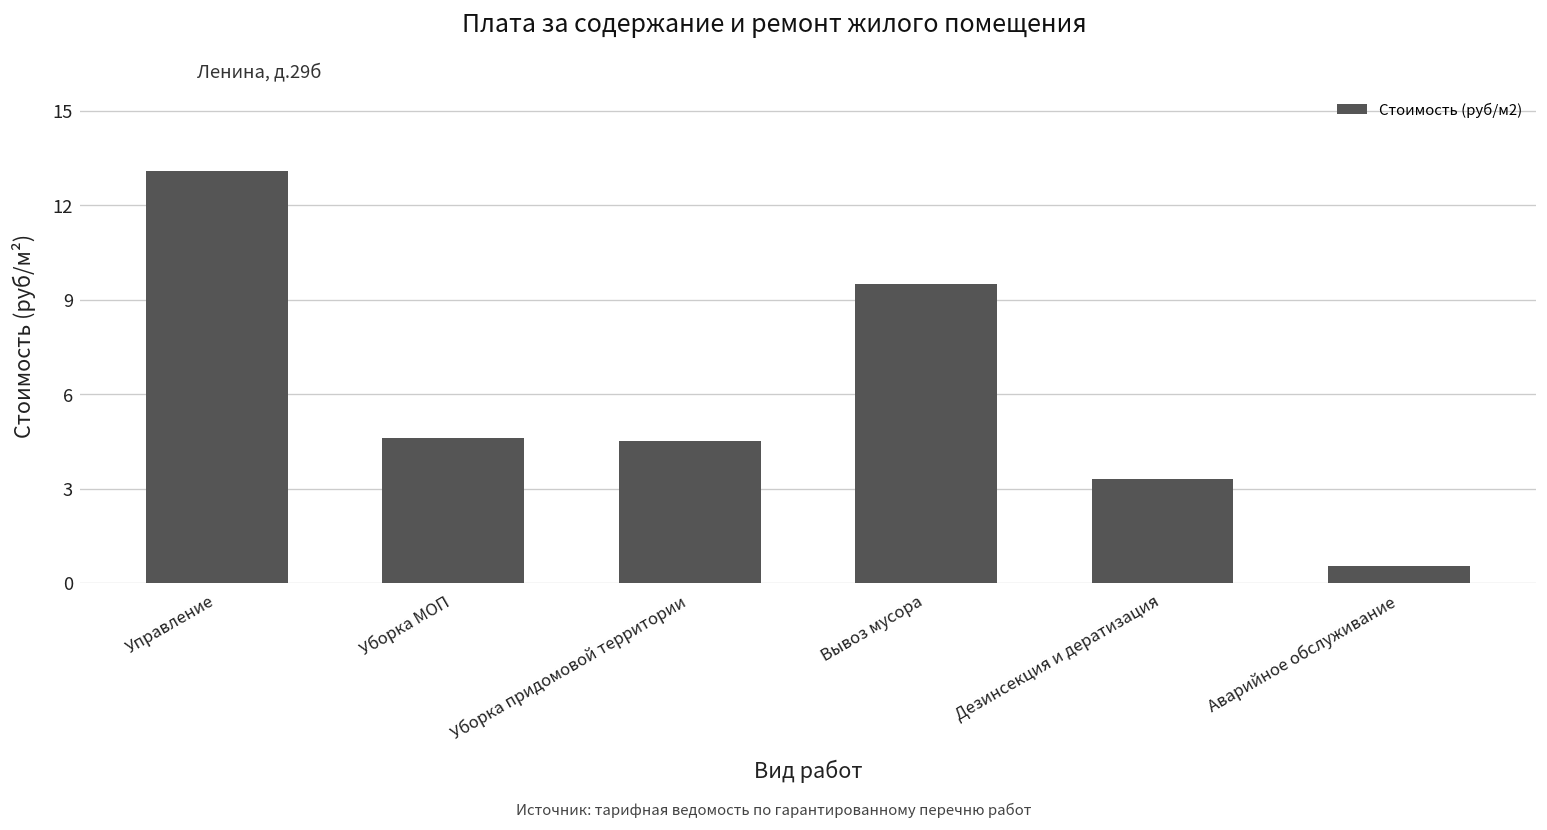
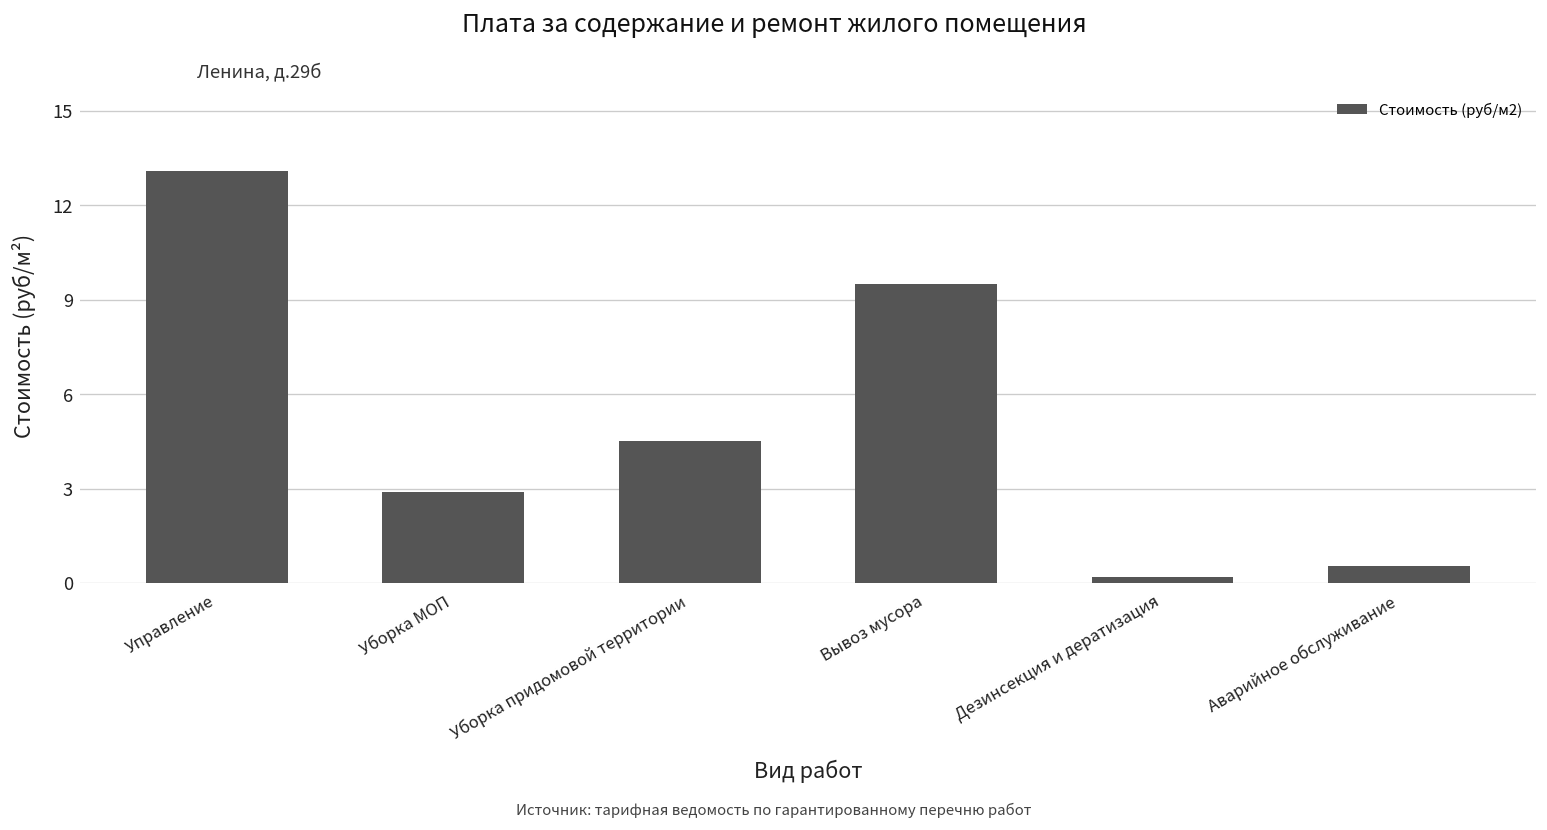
  {
    "Управление": 13.1,
-   "Уборка МОП": 4.6,
+   "Уборка МОП": 2.9,
    "Уборка придомовой территории": 4.5,
    "Вывоз мусора": 9.5,
-   "Дезинсекция и дератизация": 3.3,
+   "Дезинсекция и дератизация": 0.2,
    "Аварийное обслуживание": 0.5
  }
